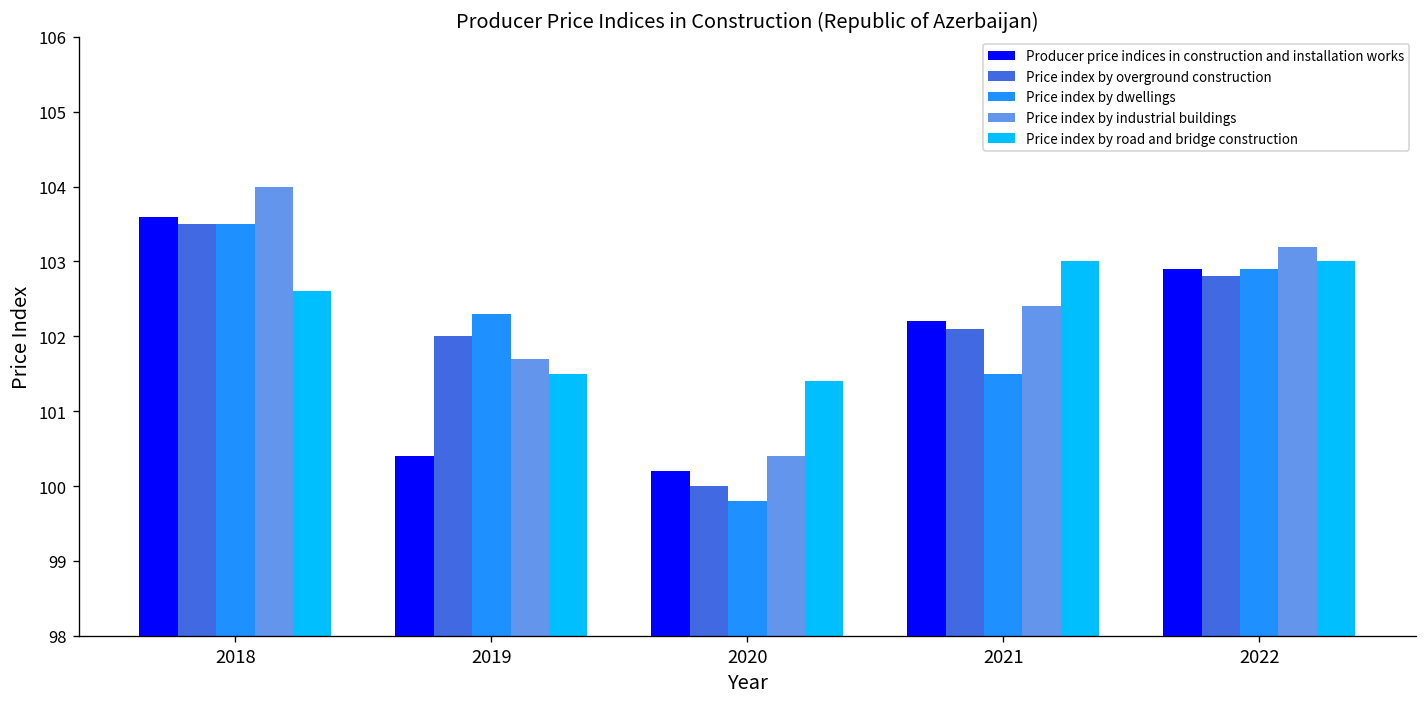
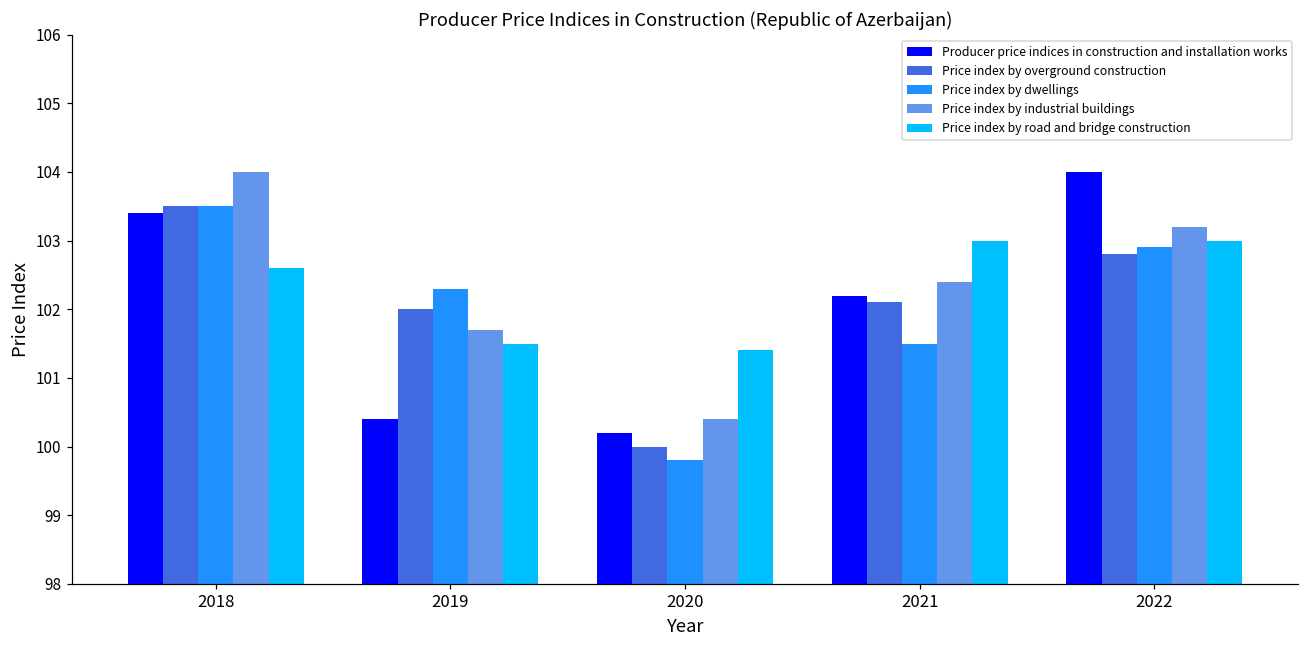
  {
    "Producer price indices in construction and installation works": {
-     "2018": 103.6,
+     "2018": 103.4,
      "2019": 100.4,
      "2020": 100.2,
      "2021": 102.2,
-     "2022": 102.9
+     "2022": 104.0
    }
  }
